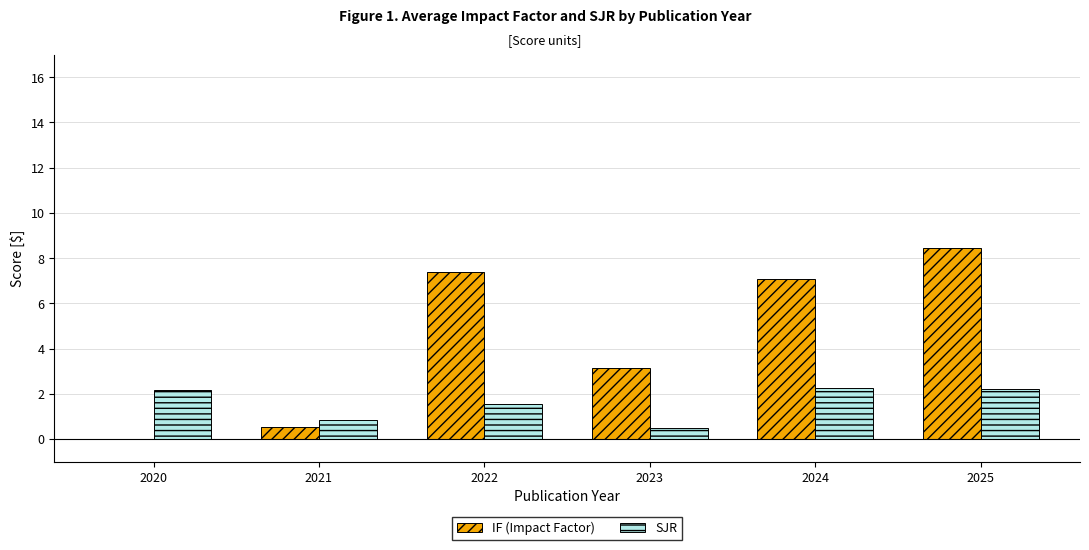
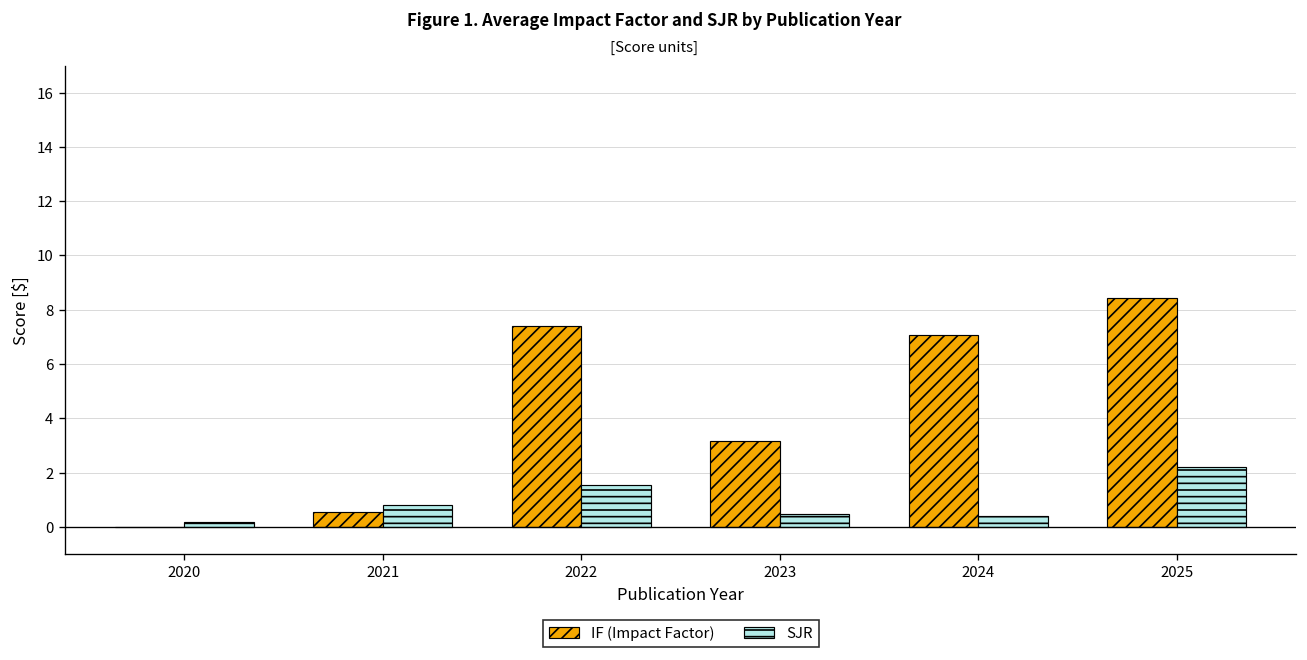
  {
    "SJR": {
-     "2020": 2.2,
+     "2020": 0.2,
      "2021": 0.8,
      "2022": 1.5,
      "2023": 0.5,
-     "2024": 2.3,
+     "2024": 0.4,
      "2025": 2.2
    }
  }
